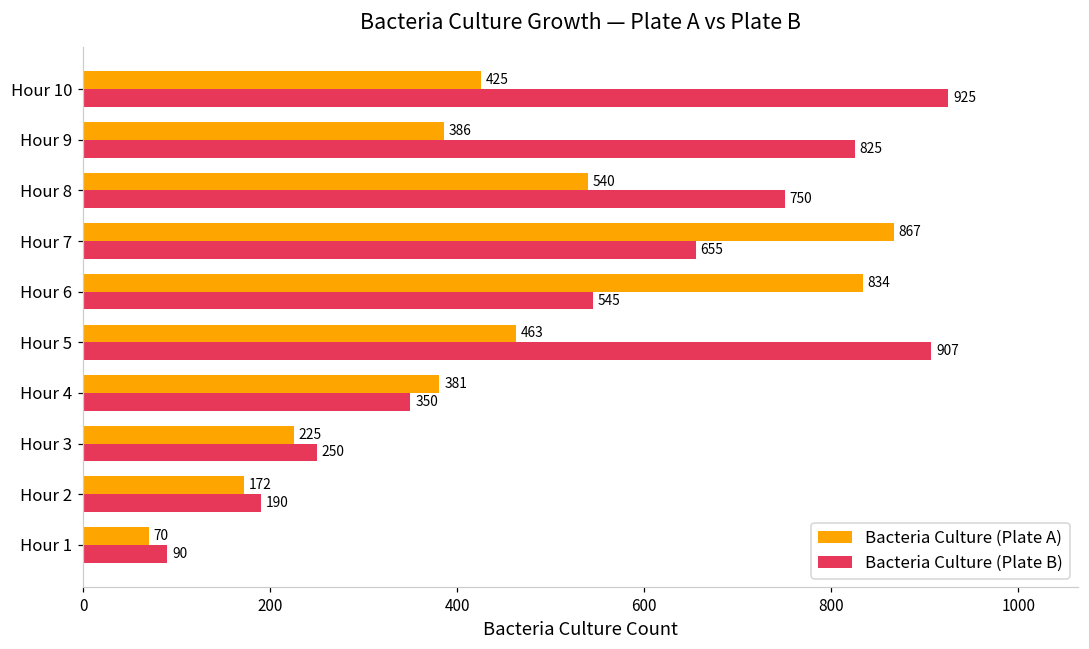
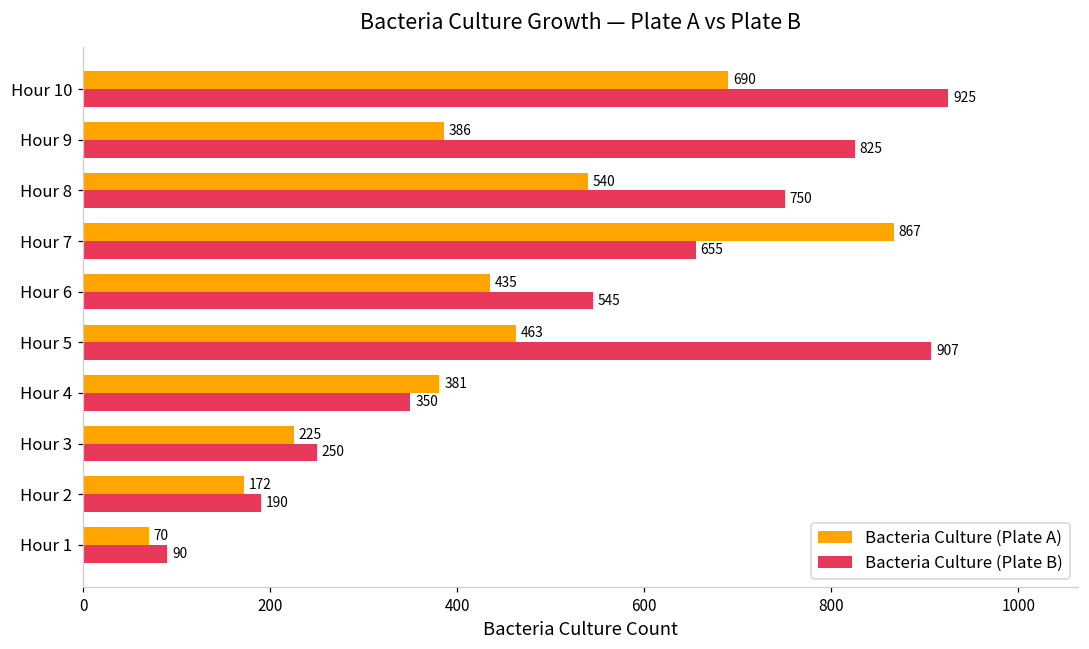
  {
    "Bacteria Culture (Plate A)": {
-     "Hour 10": 425,
+     "Hour 10": 690,
      "Hour 9": 386,
      "Hour 8": 540,
      "Hour 7": 867,
-     "Hour 6": 834,
+     "Hour 6": 435,
      "Hour 5": 463,
      "Hour 4": 381,
      "Hour 3": 225,
      "Hour 2": 172,
      "Hour 1": 70
    },
    "Bacteria Culture (Plate B)": {
      "Hour 10": 925,
      "Hour 9": 825,
      "Hour 8": 750,
      "Hour 7": 655,
      "Hour 6": 545,
      "Hour 5": 907,
      "Hour 4": 350,
      "Hour 3": 250,
      "Hour 2": 190,
      "Hour 1": 90
    }
  }
